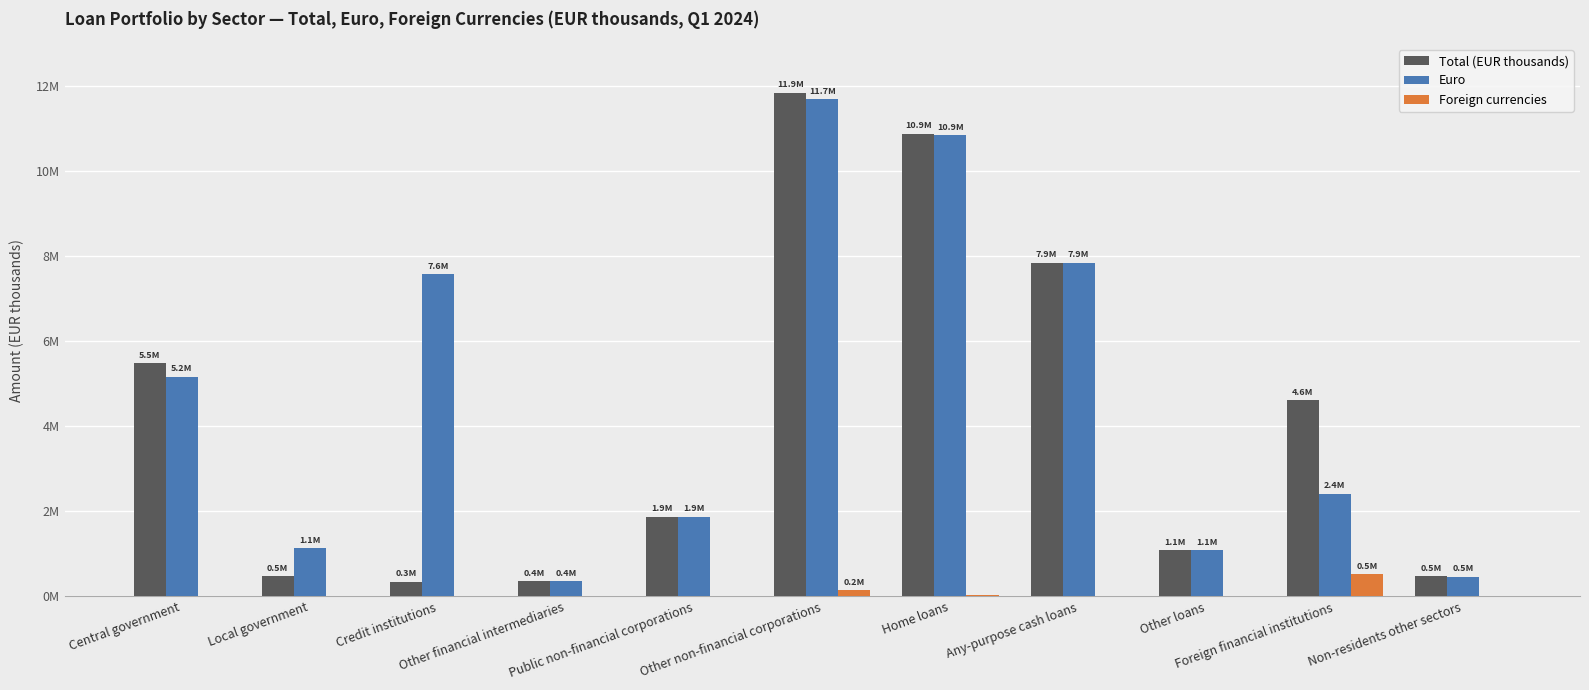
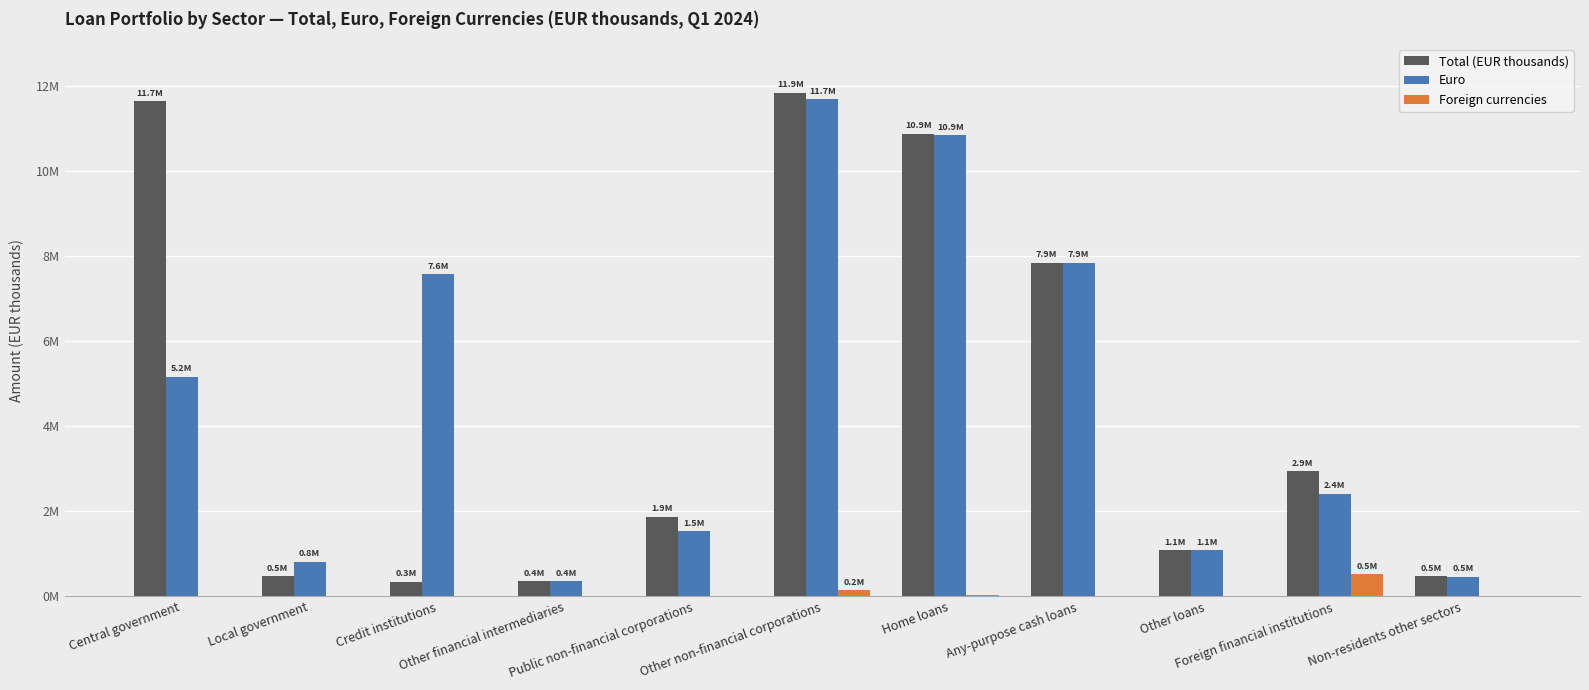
  {
    "Total (EUR thousands)": {
-     "Central government": "5.5M",
+     "Central government": "11.7M",
      "Local government": "0.5M",
      "Credit institutions": "0.3M",
      "Other financial intermediaries": "0.4M",
      "Public non-financial corporations": "1.9M",
      "Other non-financial corporations": "11.9M",
      "Home loans": "10.9M",
      "Any-purpose cash loans": "7.9M",
      "Other loans": "1.1M",
-     "Foreign financial institutions": "4.6M",
+     "Foreign financial institutions": "2.9M",
      "Non-residents other sectors": "0.5M"
    },
    "Euro": {
      "Central government": "5.2M",
-     "Local government": "1.1M",
+     "Local government": "0.8M",
      "Credit institutions": "7.6M",
      "Other financial intermediaries": "0.4M",
-     "Public non-financial corporations": "1.9M",
+     "Public non-financial corporations": "1.5M",
      "Other non-financial corporations": "11.7M",
      "Home loans": "10.9M",
      "Any-purpose cash loans": "7.9M",
      "Other loans": "1.1M",
      "Foreign financial institutions": "2.4M",
      "Non-residents other sectors": "0.5M"
    },
    "Foreign currencies": {
      "Other non-financial corporations": "0.2M",
      "Foreign financial institutions": "0.5M"
    }
  }
